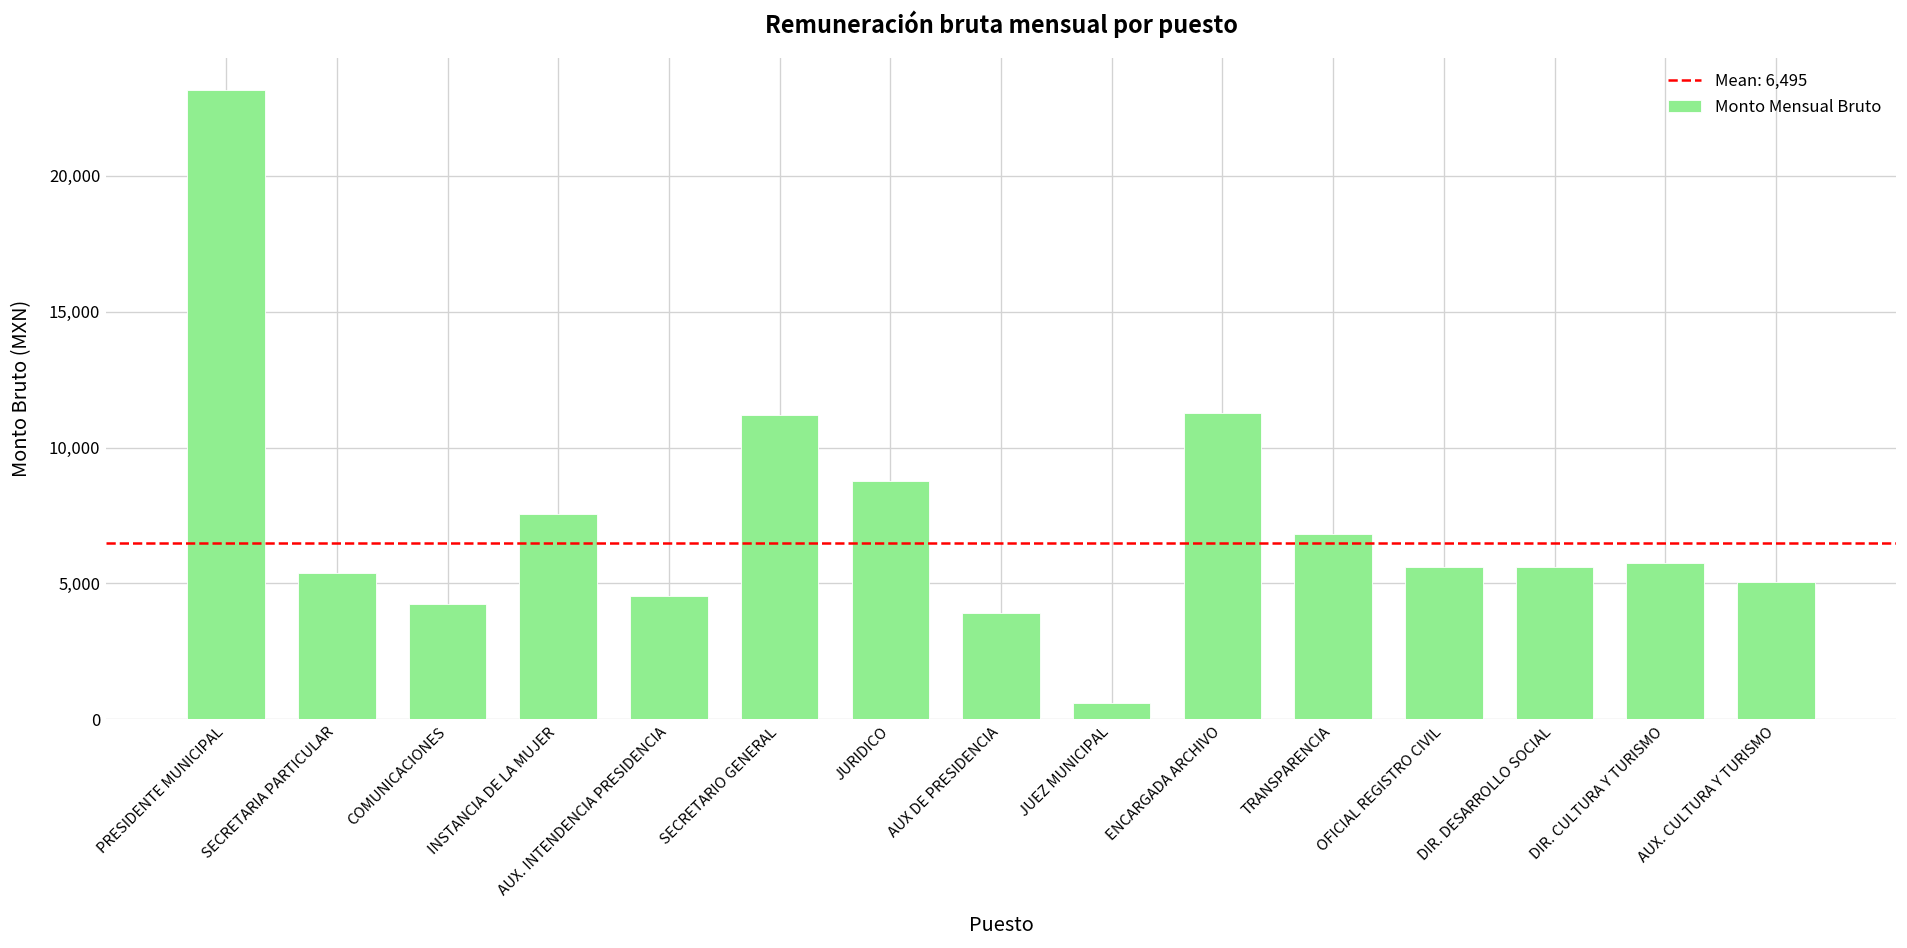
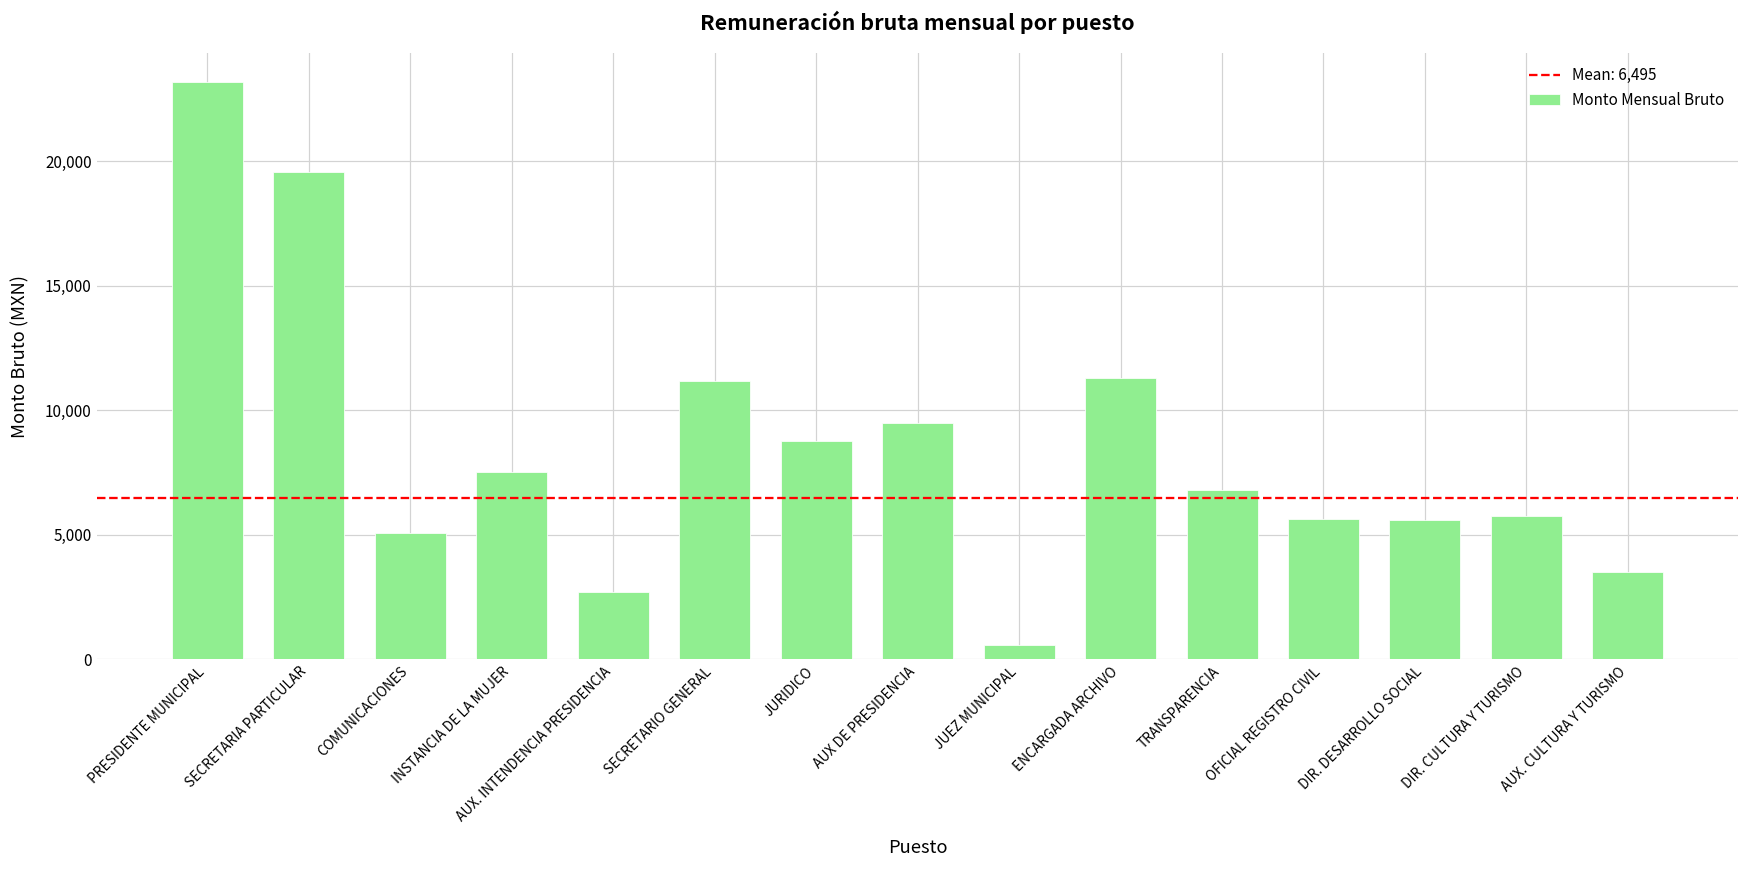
  {
    "PRESIDENTE MUNICIPAL": "23,200",
-   "SECRETARIA PARTICULAR": "5,400",
-   "COMUNICACIONES": "4,300",
+   "SECRETARIA PARTICULAR": "19,500",
+   "COMUNICACIONES": "5,100",
    "INSTANCIA DE LA MUJER": "7,500",
-   "AUX. INTENDENCIA PRESIDENCIA": "4,600",
+   "AUX. INTENDENCIA PRESIDENCIA": "2,700",
    "SECRETARIO GENERAL": "11,200",
    "JURIDICO": "8,800",
-   "AUX DE PRESIDENCIA": "3,900",
+   "AUX DE PRESIDENCIA": "9,500",
    "JUEZ MUNICIPAL": "600",
    "ENCARGADA ARCHIVO": "11,300",
    "TRANSPARENCIA": "6,800",
    "OFICIAL REGISTRO CIVIL": "5,600",
    "DIR. DESARROLLO SOCIAL": "5,600",
    "DIR. CULTURA Y TURISMO": "5,800",
-   "AUX. CULTURA Y TURISMO": "5,100"
+   "AUX. CULTURA Y TURISMO": "3,500"
  }
